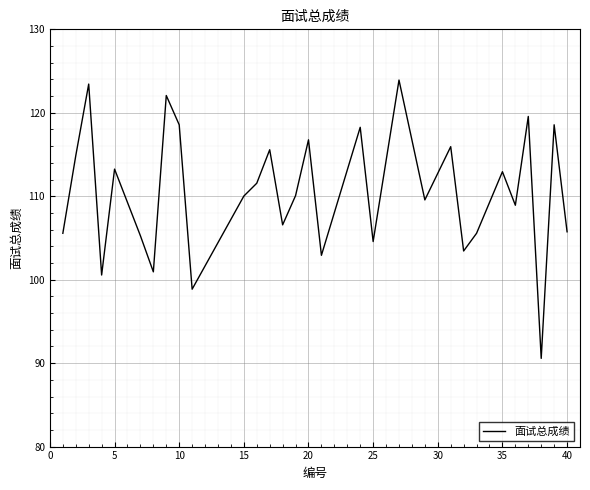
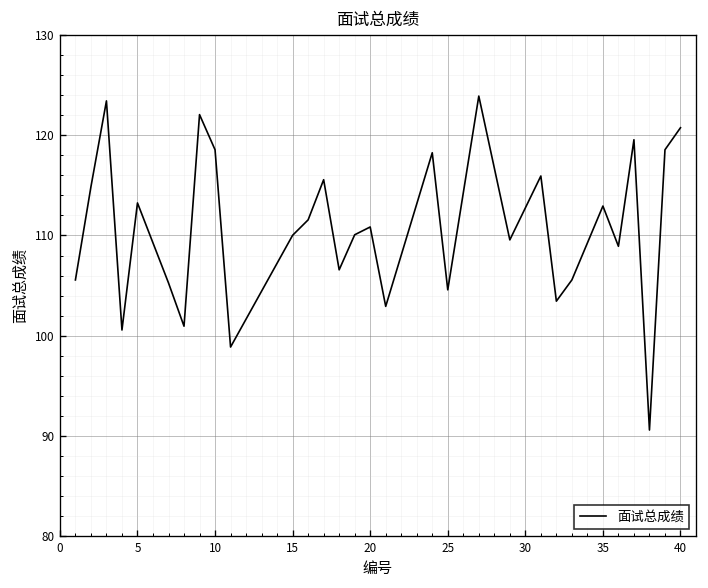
  {
    "5": 113,
    "10": 119,
    "15": 110,
-   "20": 117,
+   "20": 111,
    "25": 105,
    "35": 113,
-   "40": 106
+   "40": 121
  }
